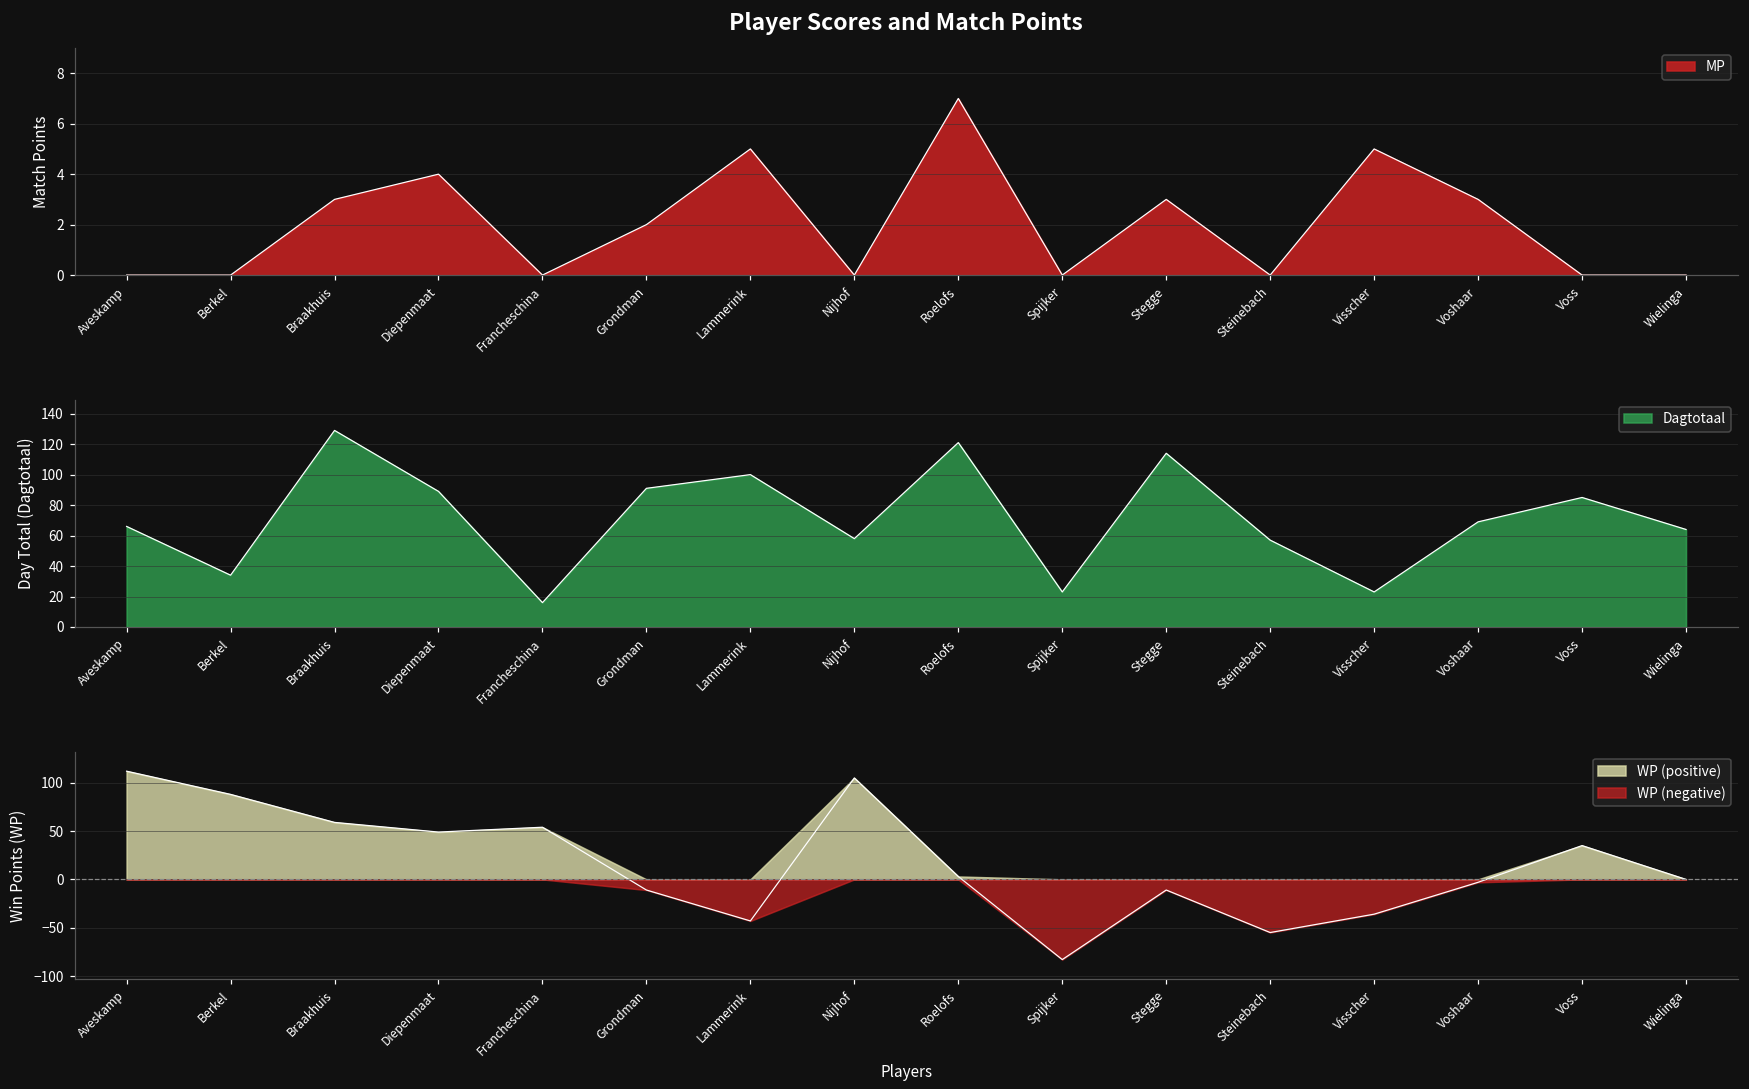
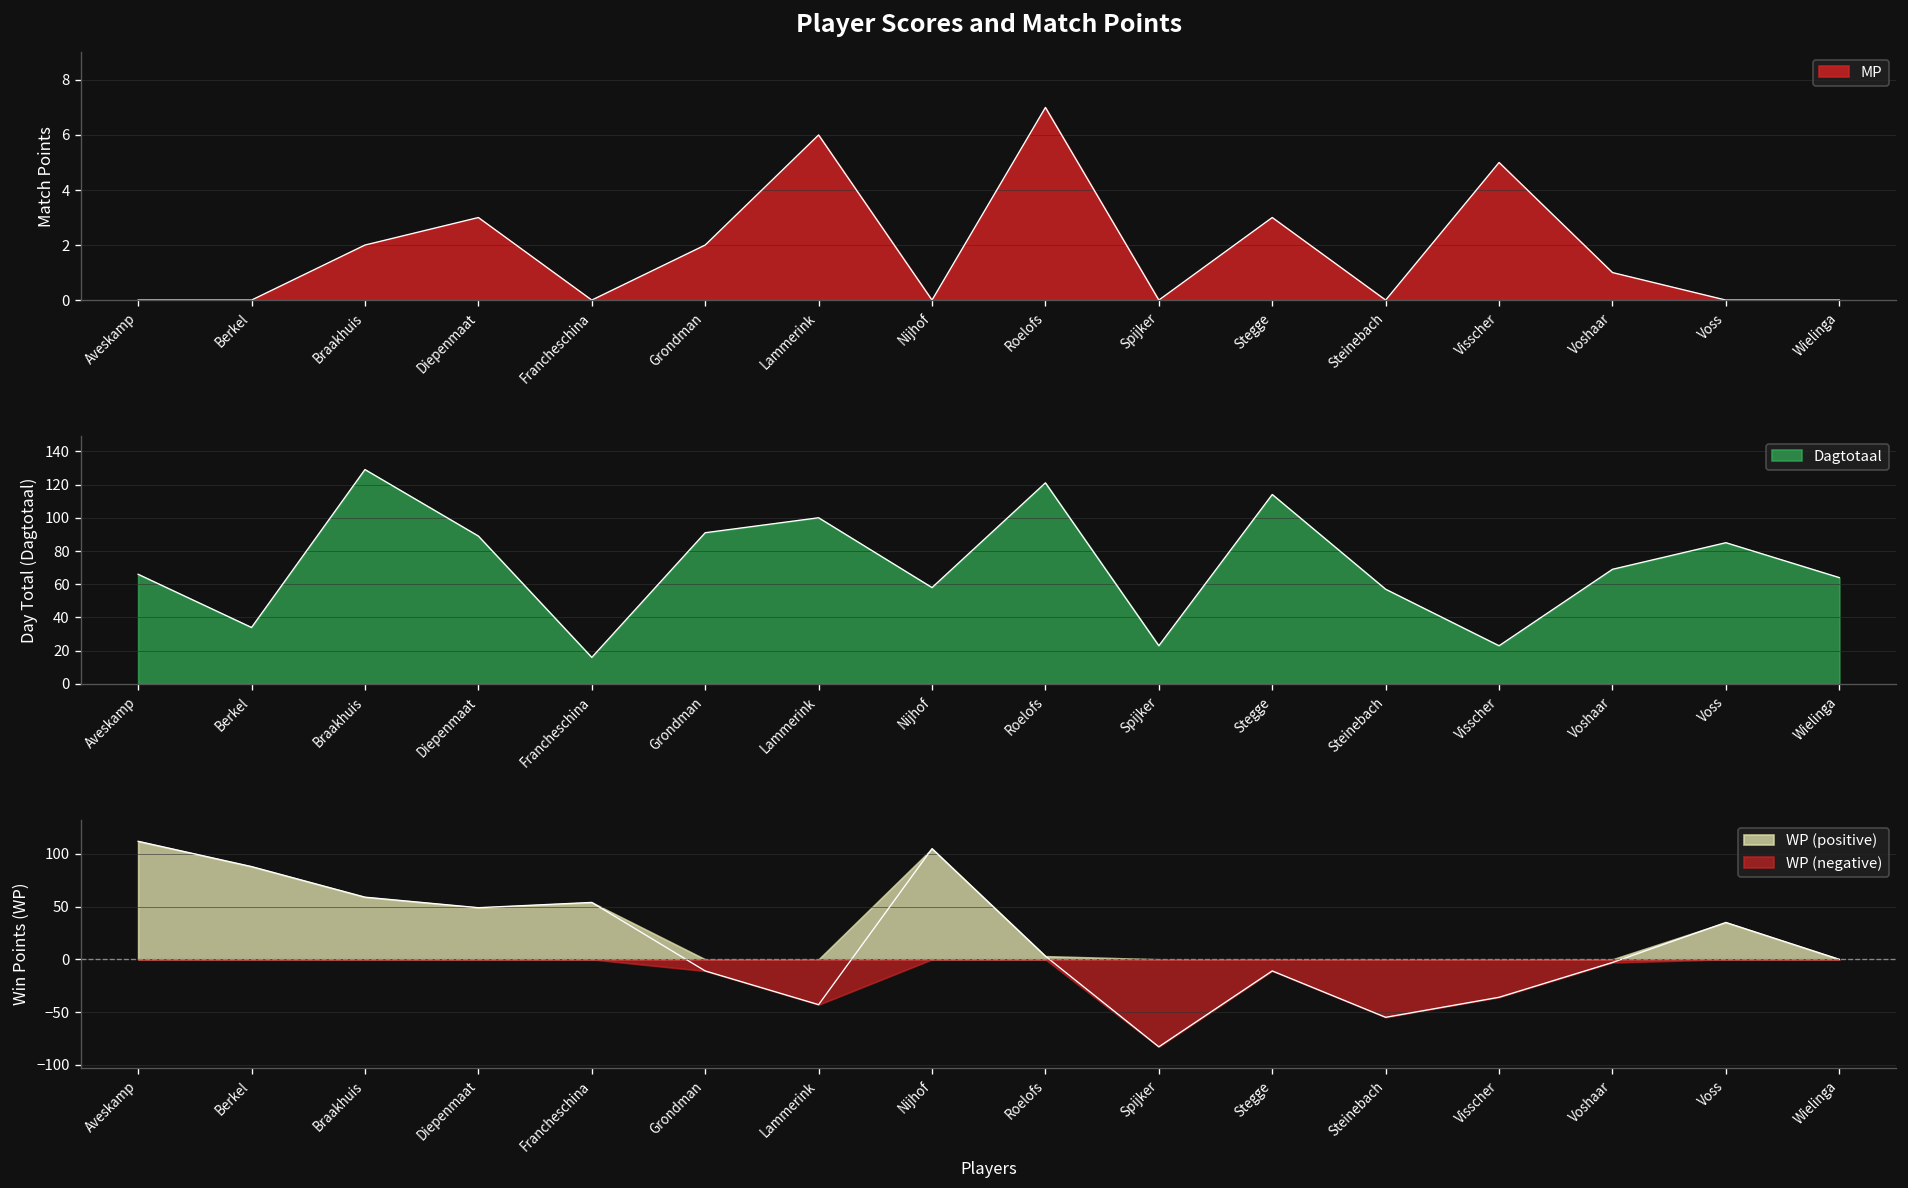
  {
    "Player Scores and Match Points": {
      "Aveskamp": 0,
      "Berkel": 0,
-     "Braakhuis": 3,
-     "Diepenmaat": 4,
+     "Braakhuis": 2,
+     "Diepenmaat": 3,
      "Francheschina": 0,
      "Grondman": 2,
-     "Lammerink": 5,
+     "Lammerink": 6,
      "Nijhof": 0,
      "Roelofs": 7,
      "Spijker": 0,
      "Stegge": 3,
      "Steinebach": 0,
      "Visscher": 5,
-     "Voshaar": 3,
+     "Voshaar": 1,
      "Voss": 0,
      "Wielinga": 0
    }
  }
